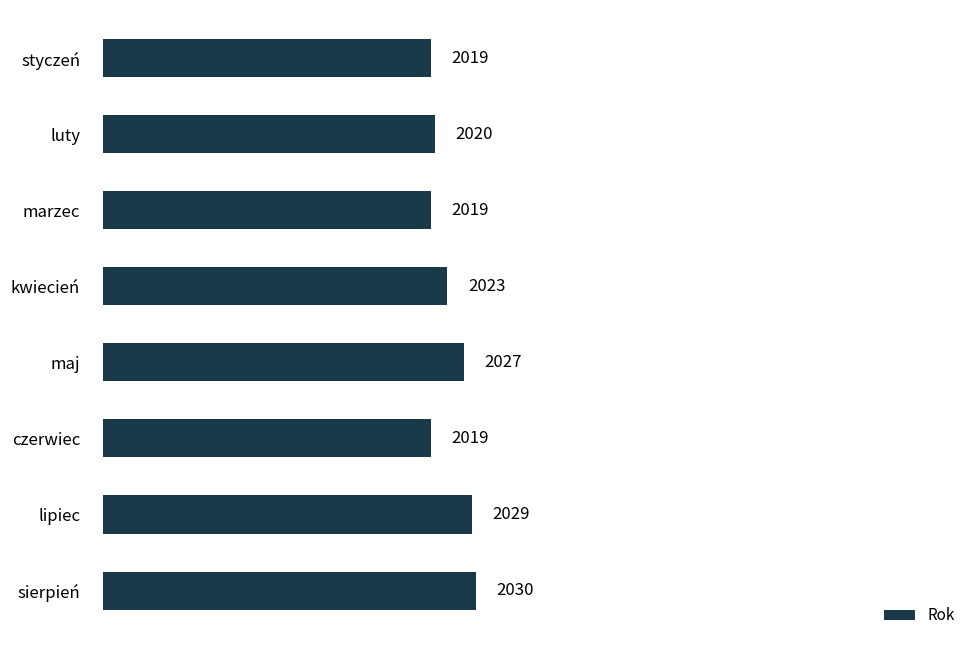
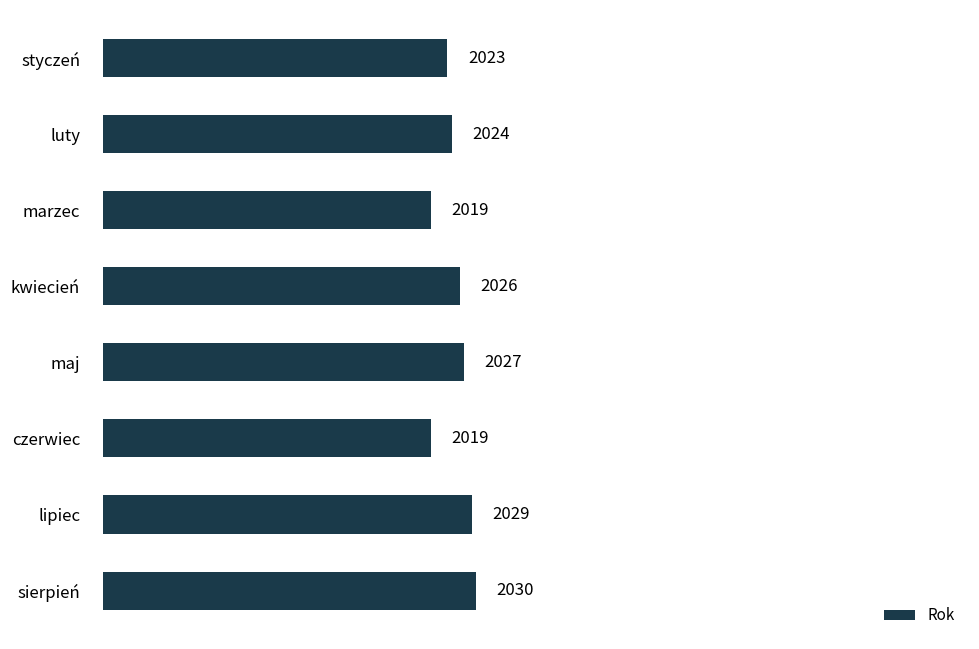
  {
-   "styczeń": 2019,
-   "luty": 2020,
+   "styczeń": 2023,
+   "luty": 2024,
    "marzec": 2019,
-   "kwiecień": 2023,
+   "kwiecień": 2026,
    "maj": 2027,
    "czerwiec": 2019,
    "lipiec": 2029,
    "sierpień": 2030
  }
